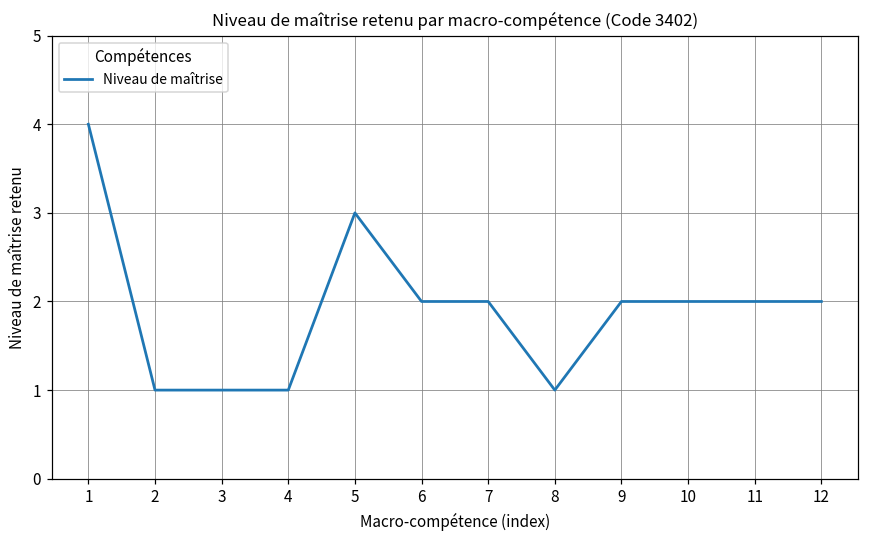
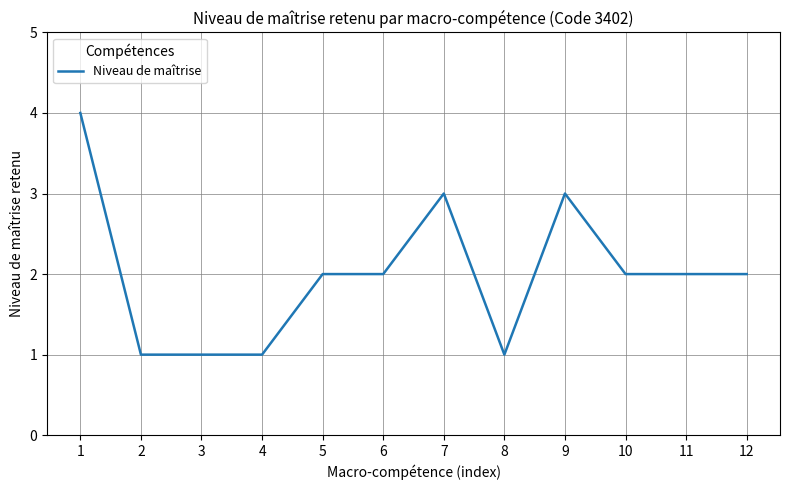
  {
    "1": 4,
    "2": 1,
    "3": 1,
    "4": 1,
-   "5": 3,
+   "5": 2,
    "6": 2,
-   "7": 2,
+   "7": 3,
    "8": 1,
-   "9": 2,
+   "9": 3,
    "10": 2,
    "11": 2,
    "12": 2
  }
